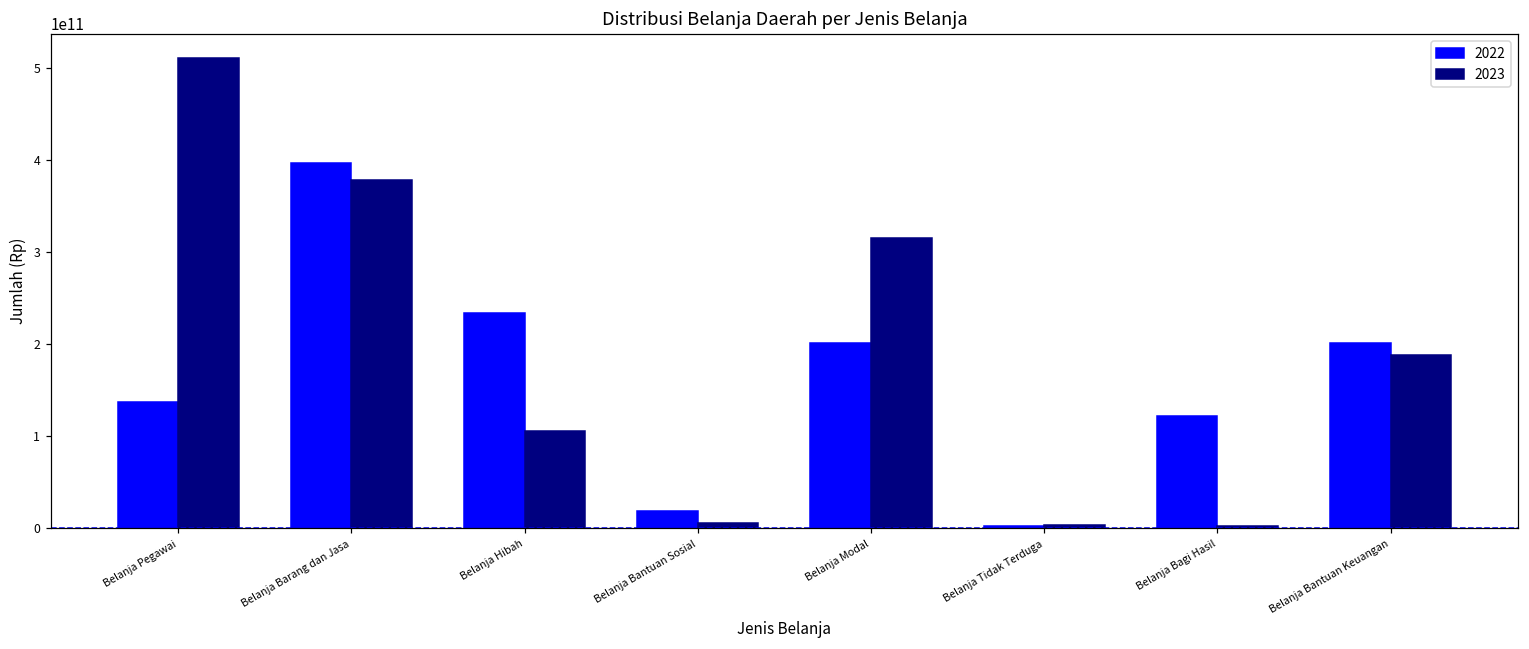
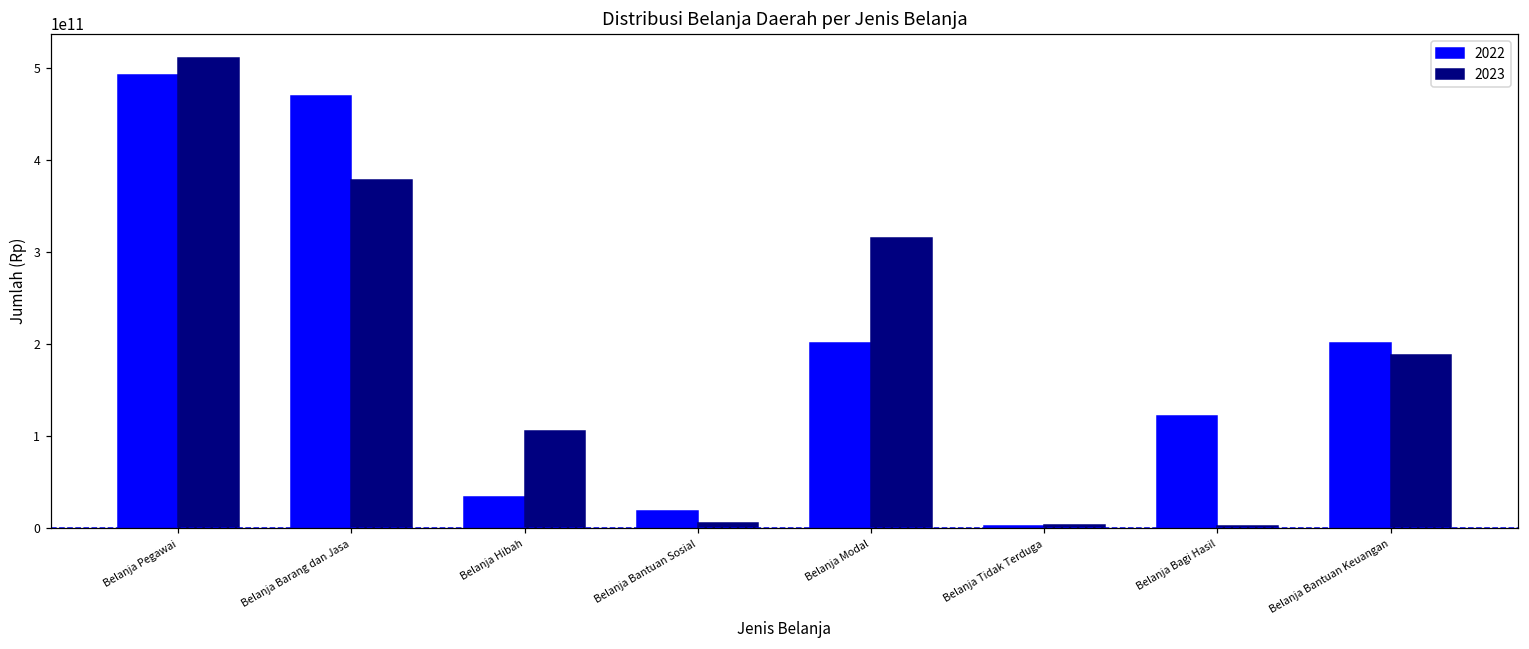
  {
    "2022": {
-     "Belanja Pegawai": 140000000000,
-     "Belanja Barang dan Jasa": 400000000000,
-     "Belanja Hibah": 230000000000,
+     "Belanja Pegawai": 490000000000,
+     "Belanja Barang dan Jasa": 470000000000,
+     "Belanja Hibah": 30000000000,
      "Belanja Bantuan Sosial": 20000000000,
      "Belanja Modal": 200000000000,
      "Belanja Bagi Hasil": 120000000000,
      "Belanja Bantuan Keuangan": 200000000000
    },
    "2023": {
      "Belanja Pegawai": 510000000000,
      "Belanja Barang dan Jasa": 380000000000,
      "Belanja Hibah": 110000000000,
      "Belanja Bantuan Sosial": 10000000000,
      "Belanja Modal": 310000000000,
      "Belanja Bantuan Keuangan": 190000000000
    }
  }
